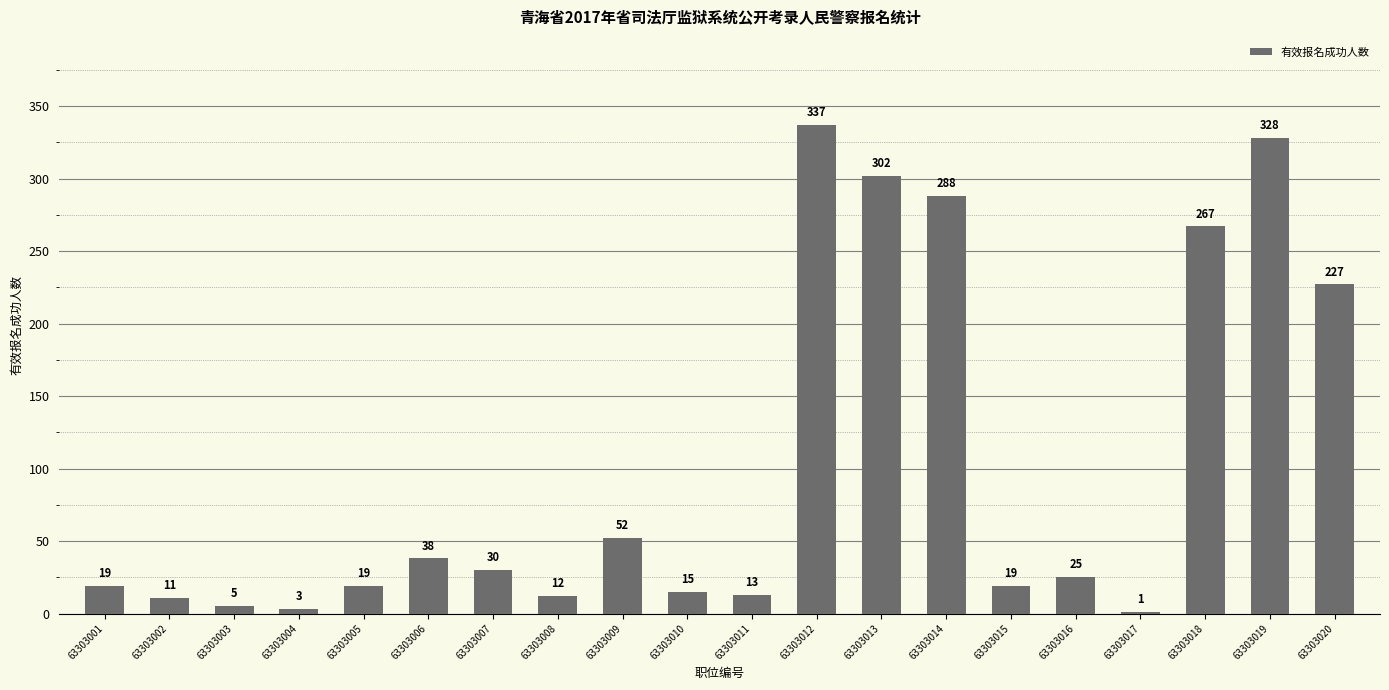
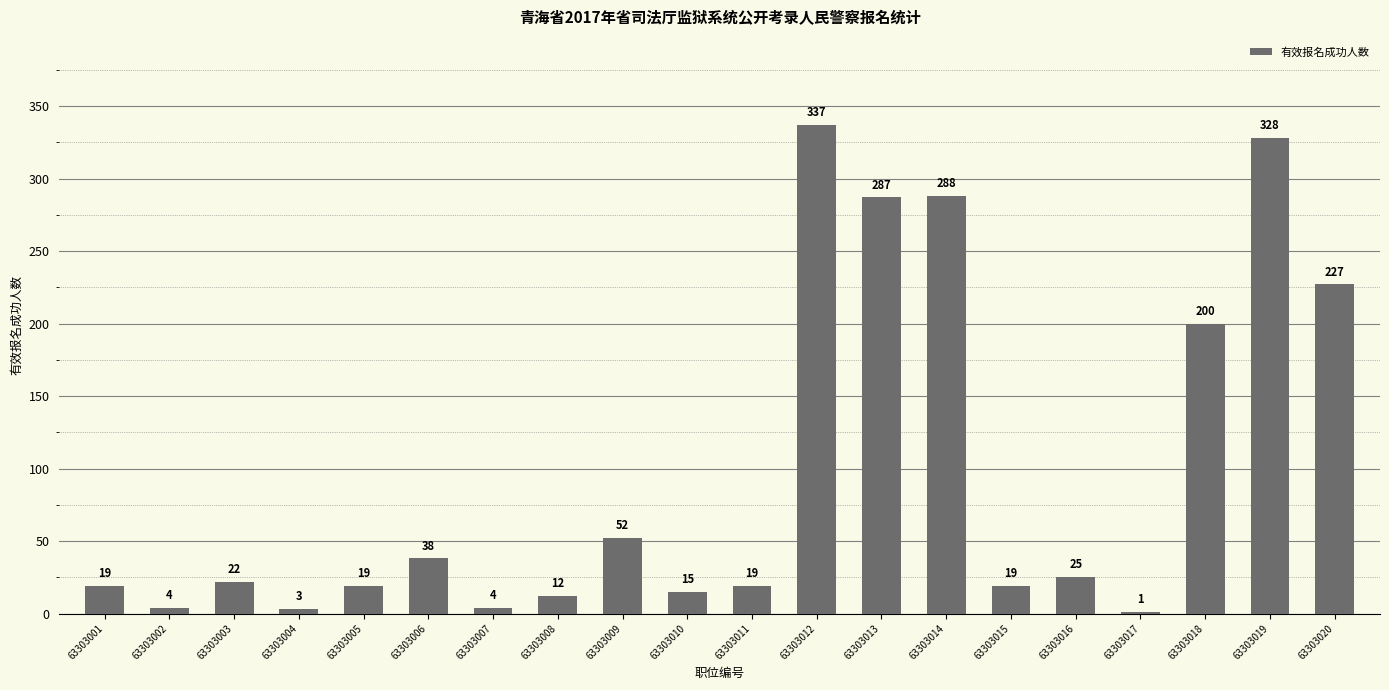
  {
    "63303001": 19,
-   "63303002": 11,
-   "63303003": 5,
+   "63303002": 4,
+   "63303003": 22,
    "63303004": 3,
    "63303005": 19,
    "63303006": 38,
-   "63303007": 30,
+   "63303007": 4,
    "63303008": 12,
    "63303009": 52,
    "63303010": 15,
-   "63303011": 13,
+   "63303011": 19,
    "63303012": 337,
-   "63303013": 302,
+   "63303013": 287,
    "63303014": 288,
    "63303015": 19,
    "63303016": 25,
    "63303017": 1,
-   "63303018": 267,
+   "63303018": 200,
    "63303019": 328,
    "63303020": 227
  }
